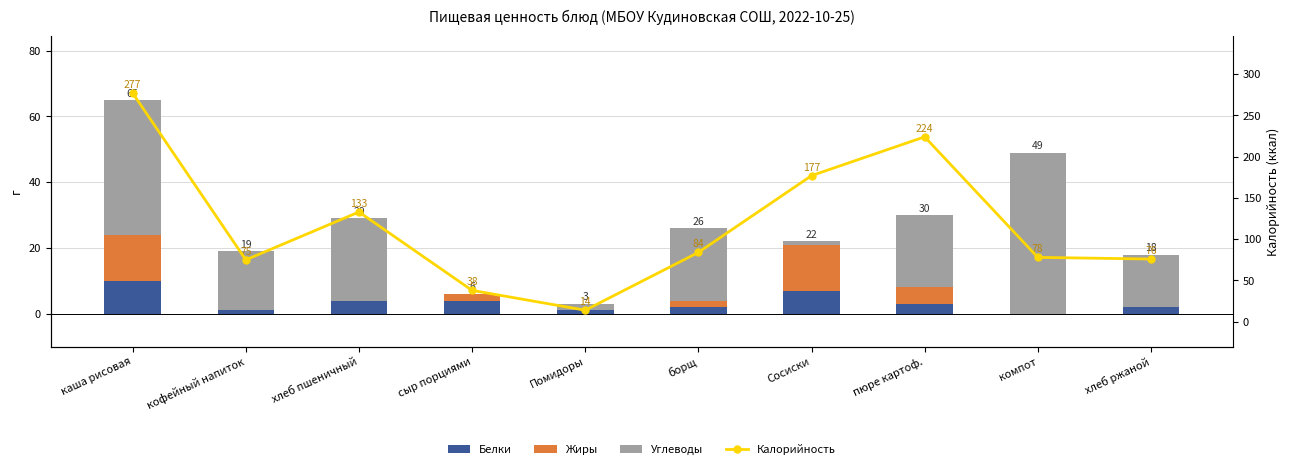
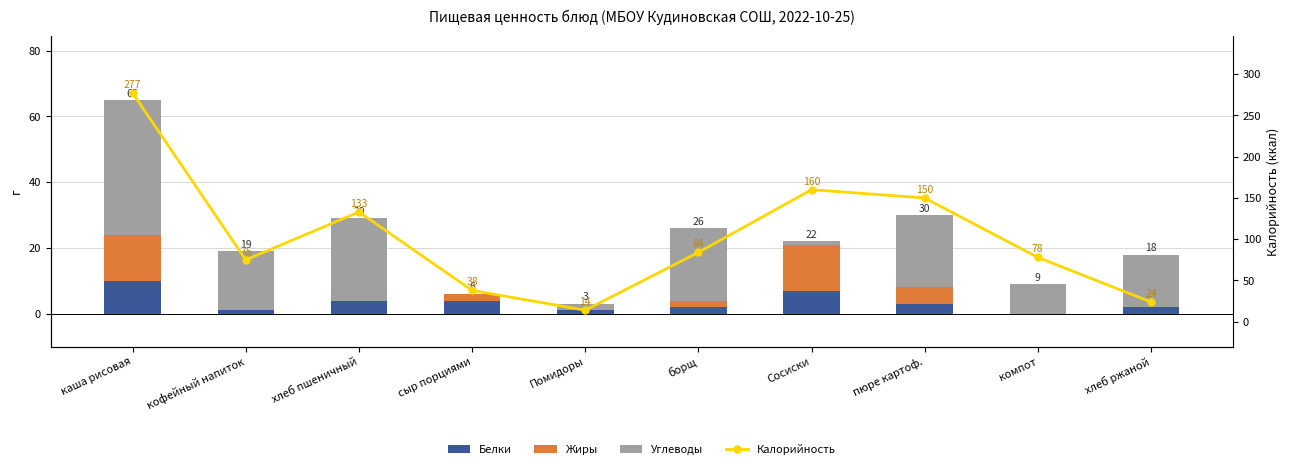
  {
    "Углеводы": {
-     "компот": 49
+     "компот": 9
    },
    "Калорийность": {
      "каша рисовая": 277,
      "хлеб пшеничный": 133,
      "борщ": 84,
-     "Сосиски": 177,
-     "пюре картоф.": 224,
+     "Сосиски": 160,
+     "пюре картоф.": 150,
      "компот": 78,
-     "хлеб ржаной": 76
+     "хлеб ржаной": 24
    }
  }
